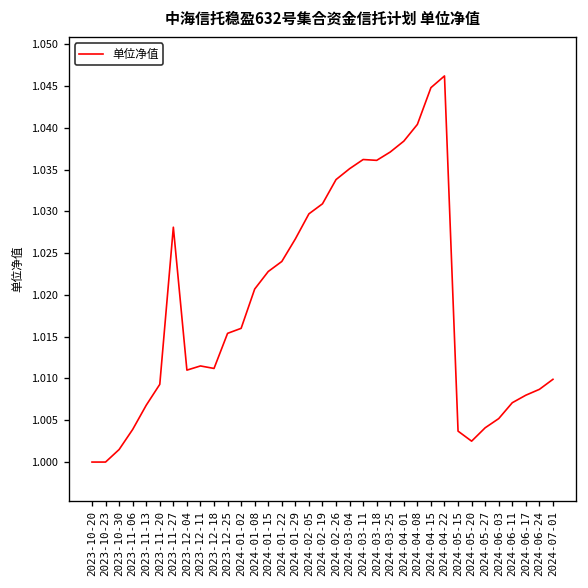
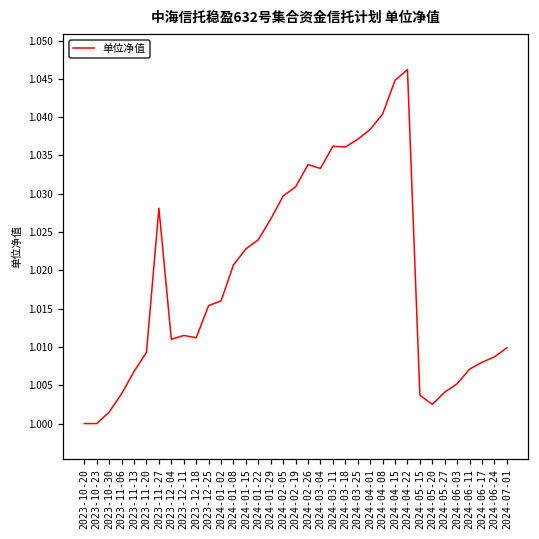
  {
    "2023-10-20": 1.000,
    "2023-10-23": 1.000,
    "2023-10-30": 1.002,
    "2023-11-06": 1.004,
    "2023-11-13": 1.007,
    "2023-11-20": 1.009,
    "2023-11-27": 1.028,
    "2023-12-04": 1.011,
    "2023-12-11": 1.012,
    "2023-12-18": 1.011,
    "2023-12-25": 1.015,
    "2024-01-02": 1.016,
    "2024-01-08": 1.021,
    "2024-01-15": 1.023,
    "2024-01-22": 1.024,
    "2024-01-29": 1.027,
    "2024-02-05": 1.030,
    "2024-02-19": 1.031,
    "2024-02-26": 1.034,
-   "2024-03-04": 1.035,
+   "2024-03-04": 1.033,
    "2024-03-11": 1.036,
    "2024-03-18": 1.036,
    "2024-03-25": 1.037,
    "2024-04-01": 1.038,
    "2024-04-08": 1.040,
    "2024-04-15": 1.045,
    "2024-04-22": 1.046,
    "2024-05-15": 1.004,
    "2024-05-20": 1.003,
    "2024-05-27": 1.004,
    "2024-06-03": 1.005,
    "2024-06-11": 1.007,
    "2024-06-17": 1.008,
    "2024-06-24": 1.009,
    "2024-07-01": 1.010
  }
